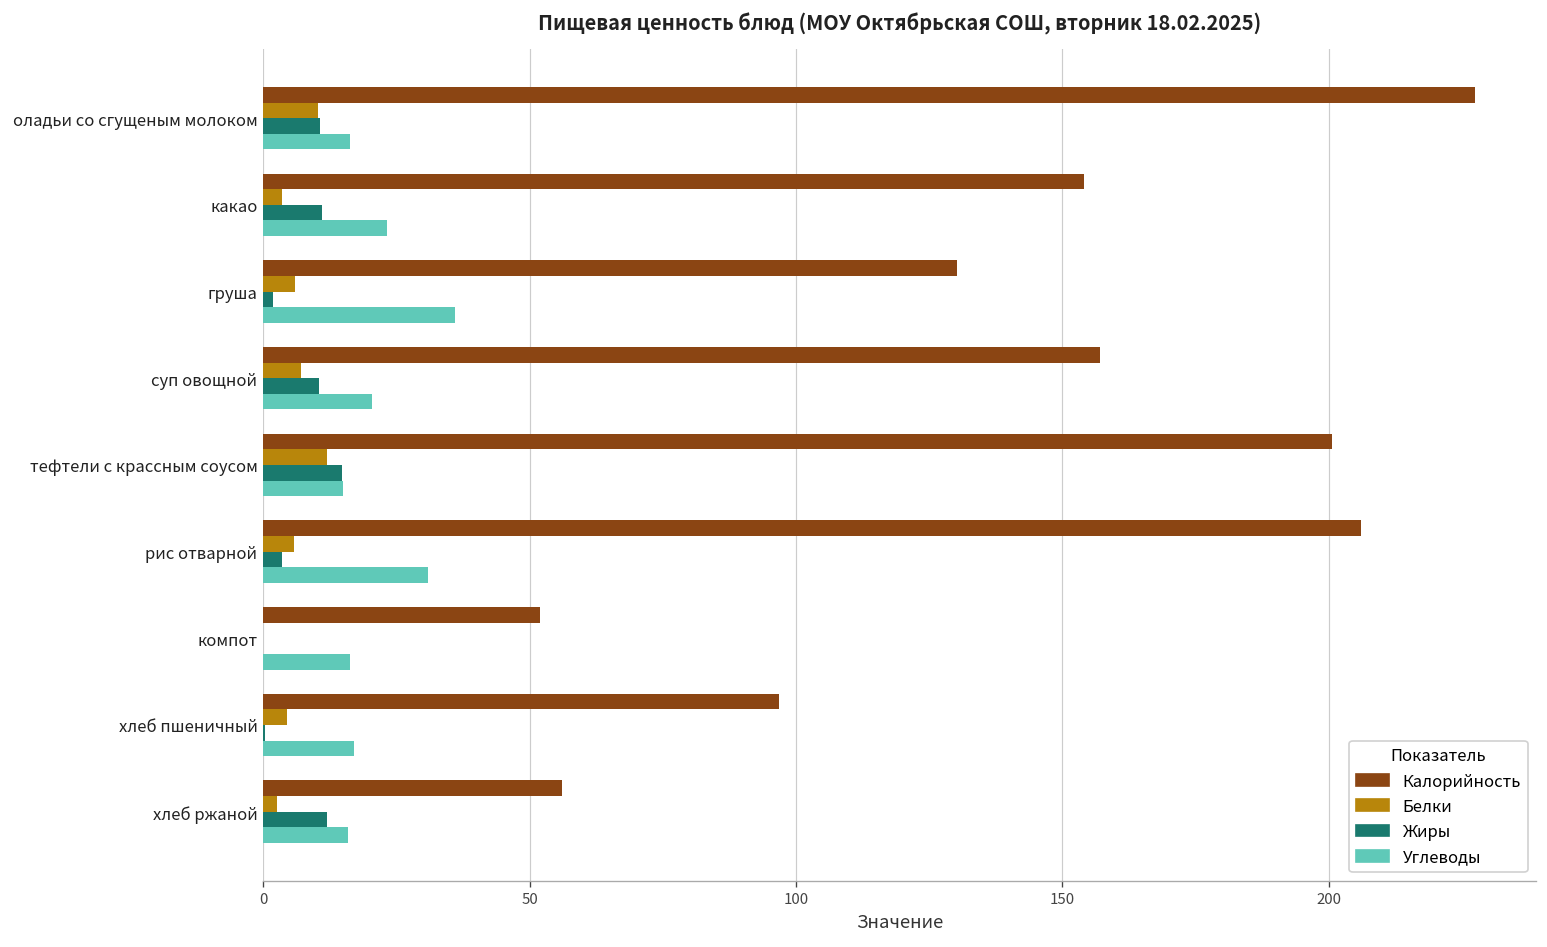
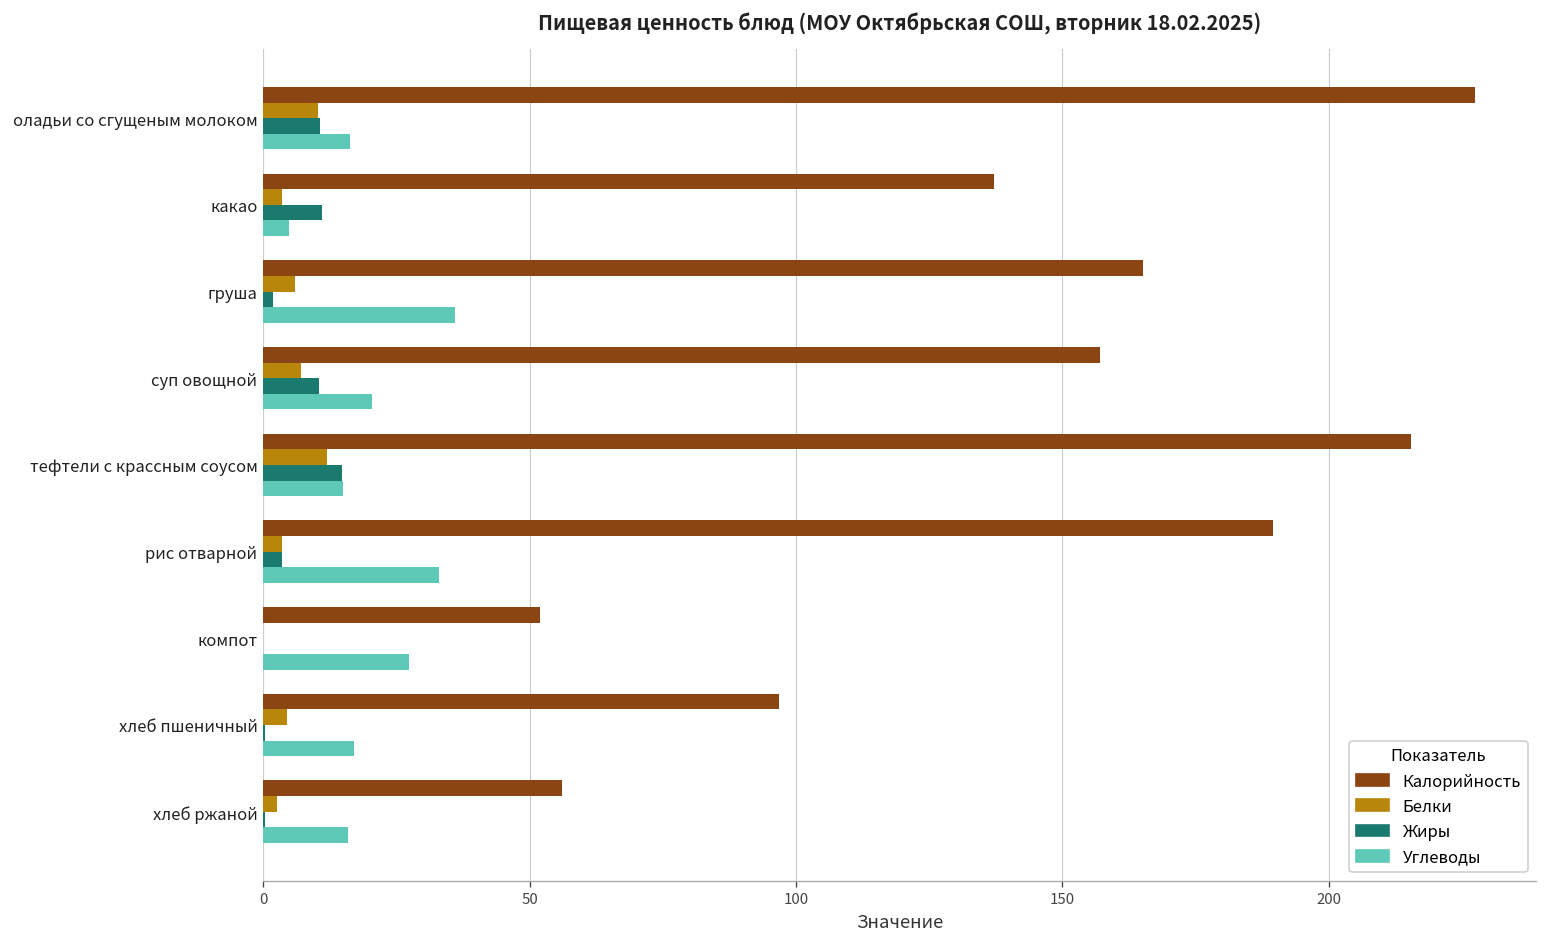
  {
    "Калорийность": {
      "оладьи со сгущеным молоком": 228,
-     "какао": 154,
-     "груша": 130,
+     "какао": 137,
+     "груша": 165,
      "суп овощной": 157,
-     "тефтели с крассным соусом": 201,
-     "рис отварной": 206,
+     "тефтели с крассным соусом": 215,
+     "рис отварной": 190,
      "компот": 52,
      "хлеб пшеничный": 97,
      "хлеб ржаной": 56
    },
    "Белки": {
      "оладьи со сгущеным молоком": 10,
      "какао": 4,
      "груша": 6,
      "суп овощной": 7,
      "тефтели с крассным соусом": 12,
-     "рис отварной": 6,
+     "рис отварной": 3,
      "компот": 0,
      "хлеб пшеничный": 5,
      "хлеб ржаной": 3
    },
    "Жиры": {
      "оладьи со сгущеным молоком": 11,
      "какао": 11,
      "груша": 2,
      "суп овощной": 10,
      "тефтели с крассным соусом": 15,
      "рис отварной": 4,
      "компот": 0,
-     "хлеб ржаной": 12
+     "хлеб ржаной": 0
    },
    "Углеводы": {
      "оладьи со сгущеным молоком": 16,
-     "какао": 23,
+     "какао": 5,
      "груша": 36,
      "суп овощной": 20,
      "тефтели с крассным соусом": 15,
-     "рис отварной": 31,
-     "компот": 16,
+     "рис отварной": 33,
+     "компот": 27,
      "хлеб пшеничный": 17,
      "хлеб ржаной": 16
    }
  }
